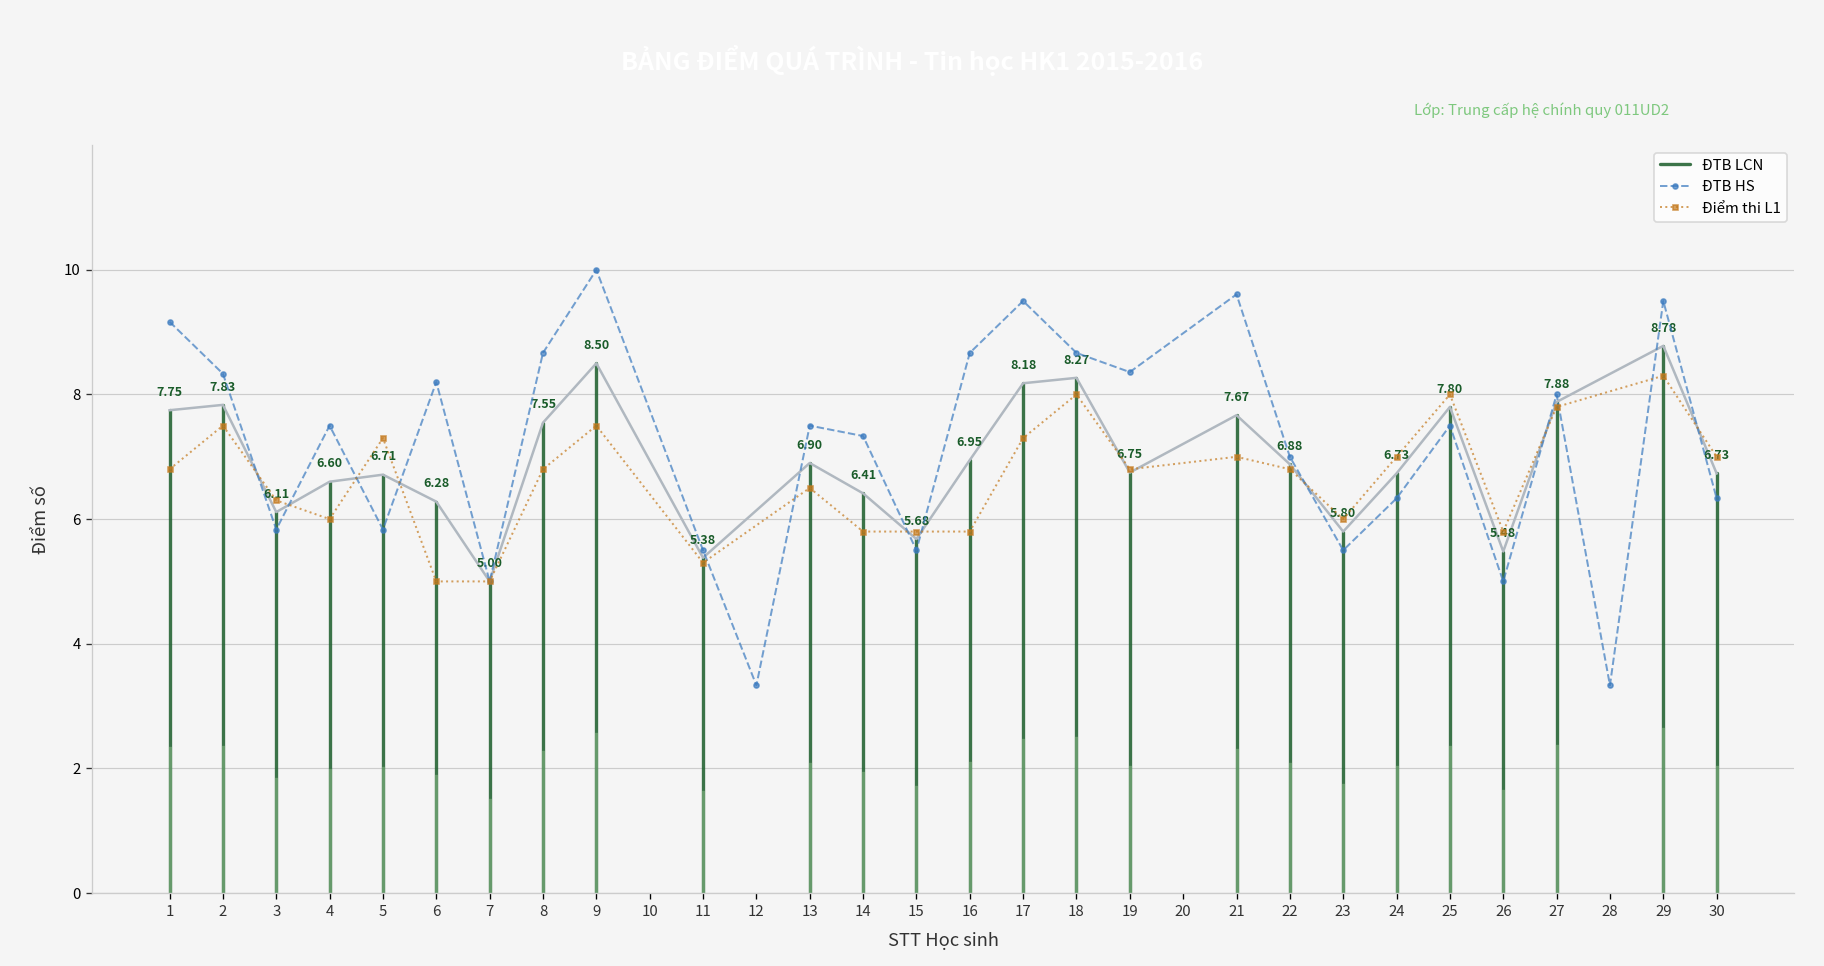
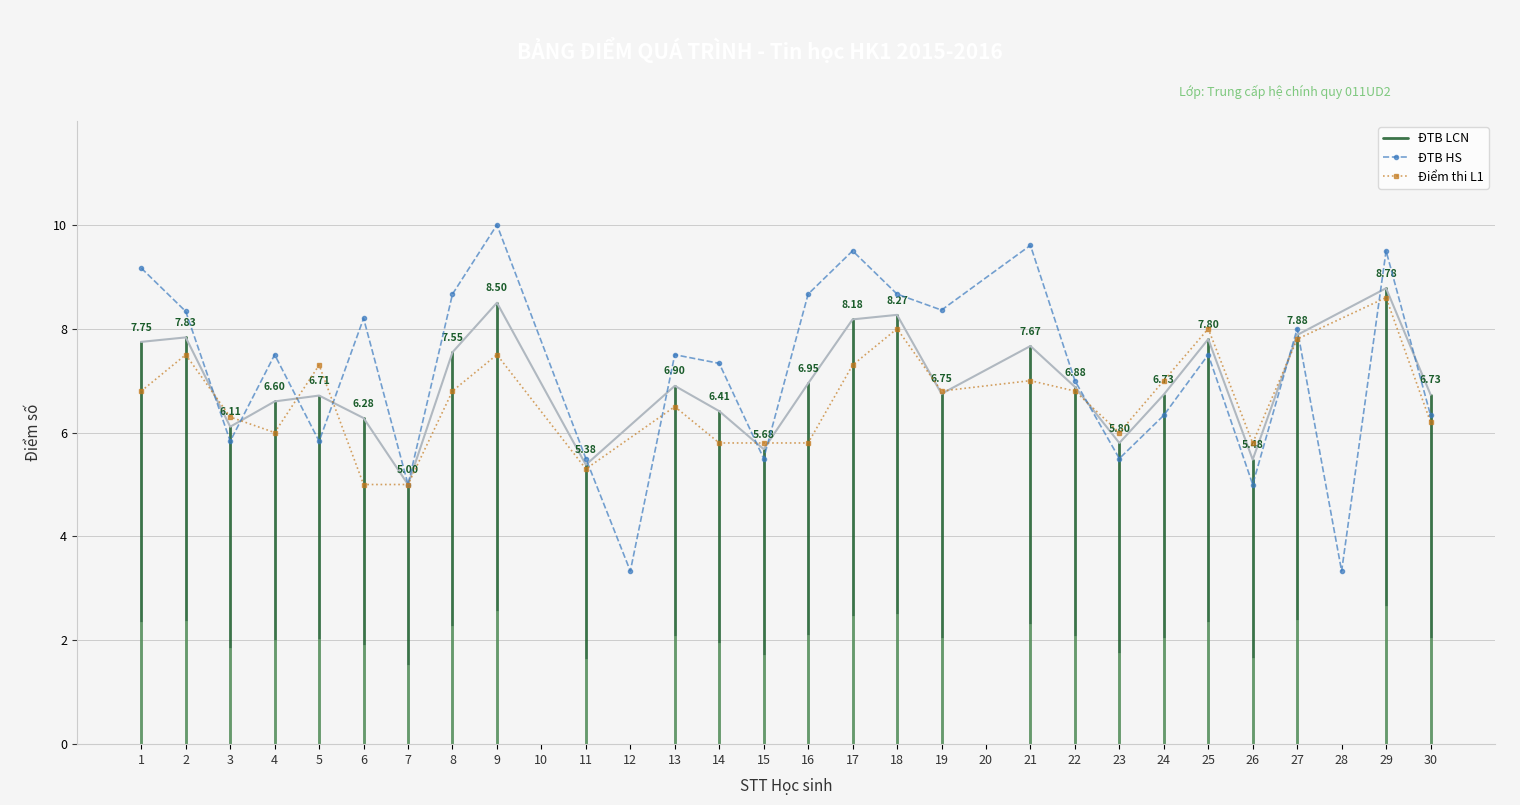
  {
    "ĐTB HS": {
      "1": 9.2,
      "3": 5.8,
      "4": 7.5,
      "5": 5.8,
      "6": 8.2,
      "8": 8.7,
      "9": 10.0,
      "12": 3.3,
      "13": 7.5,
      "14": 7.3,
      "15": 5.5,
      "16": 8.7,
      "17": 9.5,
      "19": 8.4,
      "21": 9.6,
      "23": 5.5,
      "24": 6.3,
      "25": 7.5,
      "26": 5.0,
      "28": 3.3,
      "29": 9.5,
      "30": 6.3
    },
    "Điểm thi L1": {
      "1": 6.8,
      "2": 7.5,
      "4": 6.0,
      "5": 7.3,
      "6": 5.0,
      "8": 6.8,
      "9": 7.5,
      "11": 5.3,
      "13": 6.5,
      "14": 5.8,
      "16": 5.8,
      "17": 7.3,
      "18": 8.0,
      "21": 7.0,
      "22": 6.8,
      "27": 7.8,
-     "29": 8.3,
-     "30": 7.0
+     "29": 8.6,
+     "30": 6.2
    }
  }
